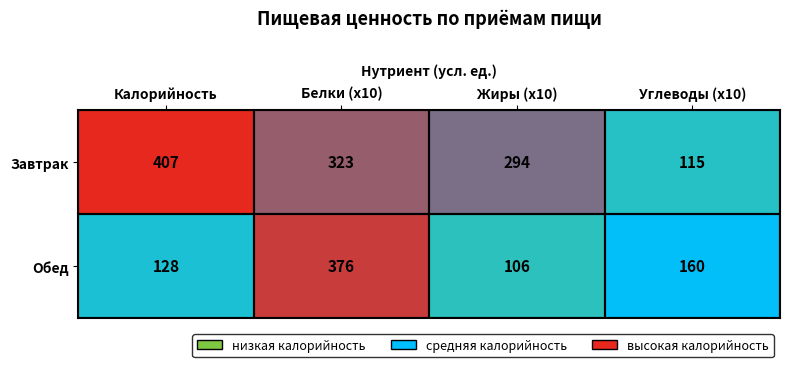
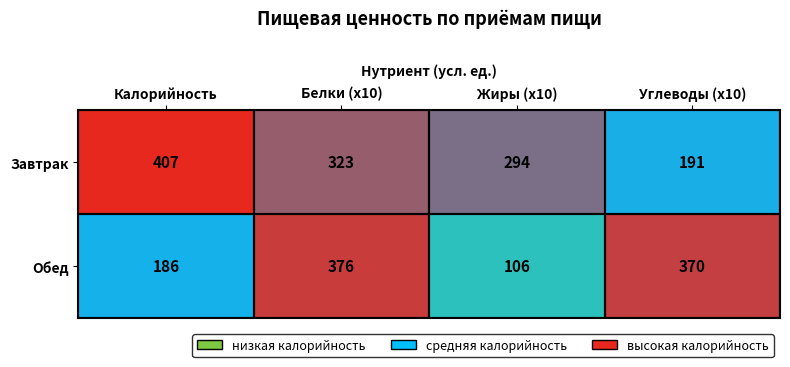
  {
    "Завтрак": {
      "Калорийность": 407,
      "Белки (x10)": 323,
      "Жиры (x10)": 294,
-     "Углеводы (x10)": 115
+     "Углеводы (x10)": 191
    },
    "Обед": {
-     "Калорийность": 128,
+     "Калорийность": 186,
      "Белки (x10)": 376,
      "Жиры (x10)": 106,
-     "Углеводы (x10)": 160
+     "Углеводы (x10)": 370
    }
  }
